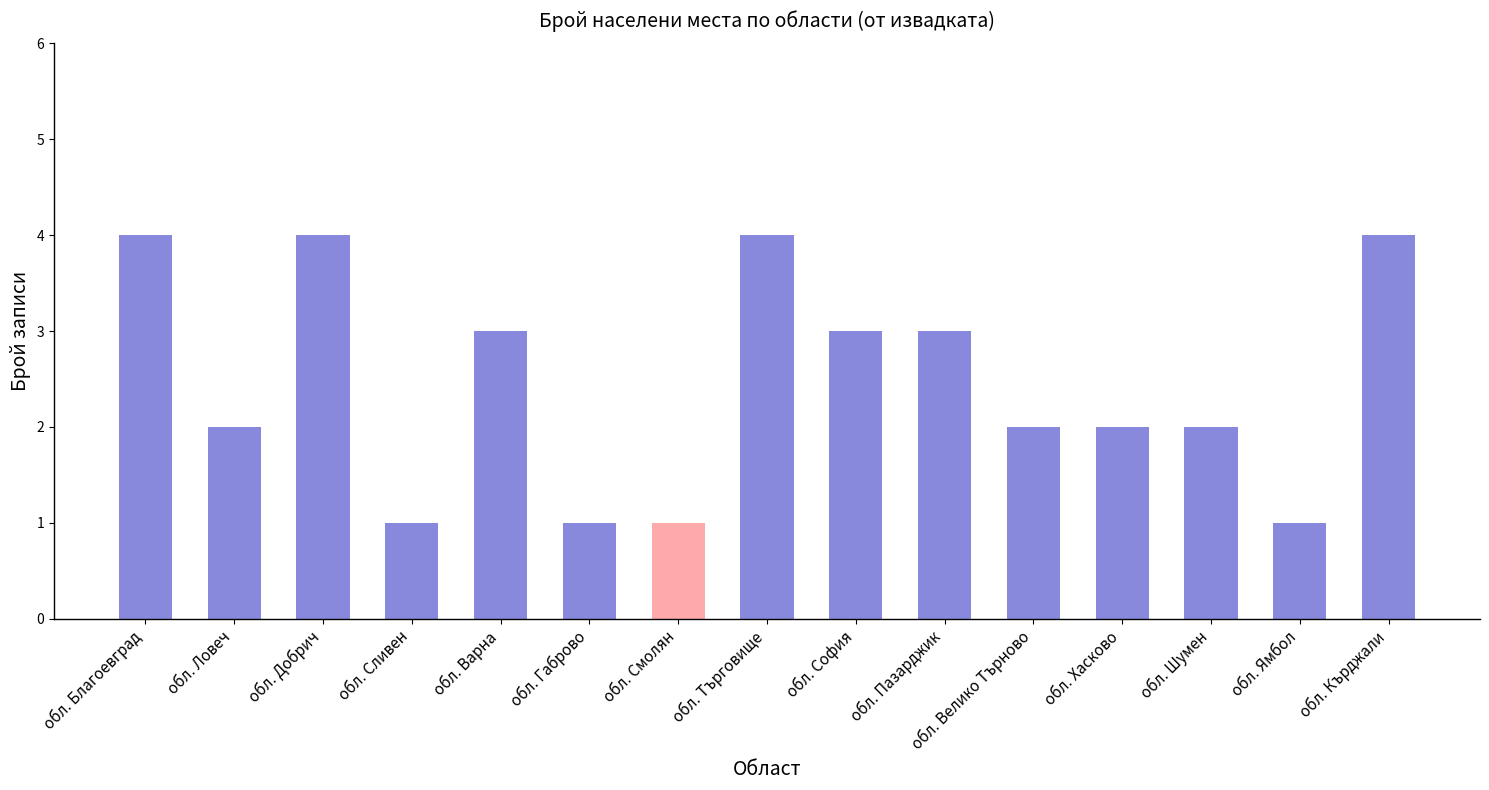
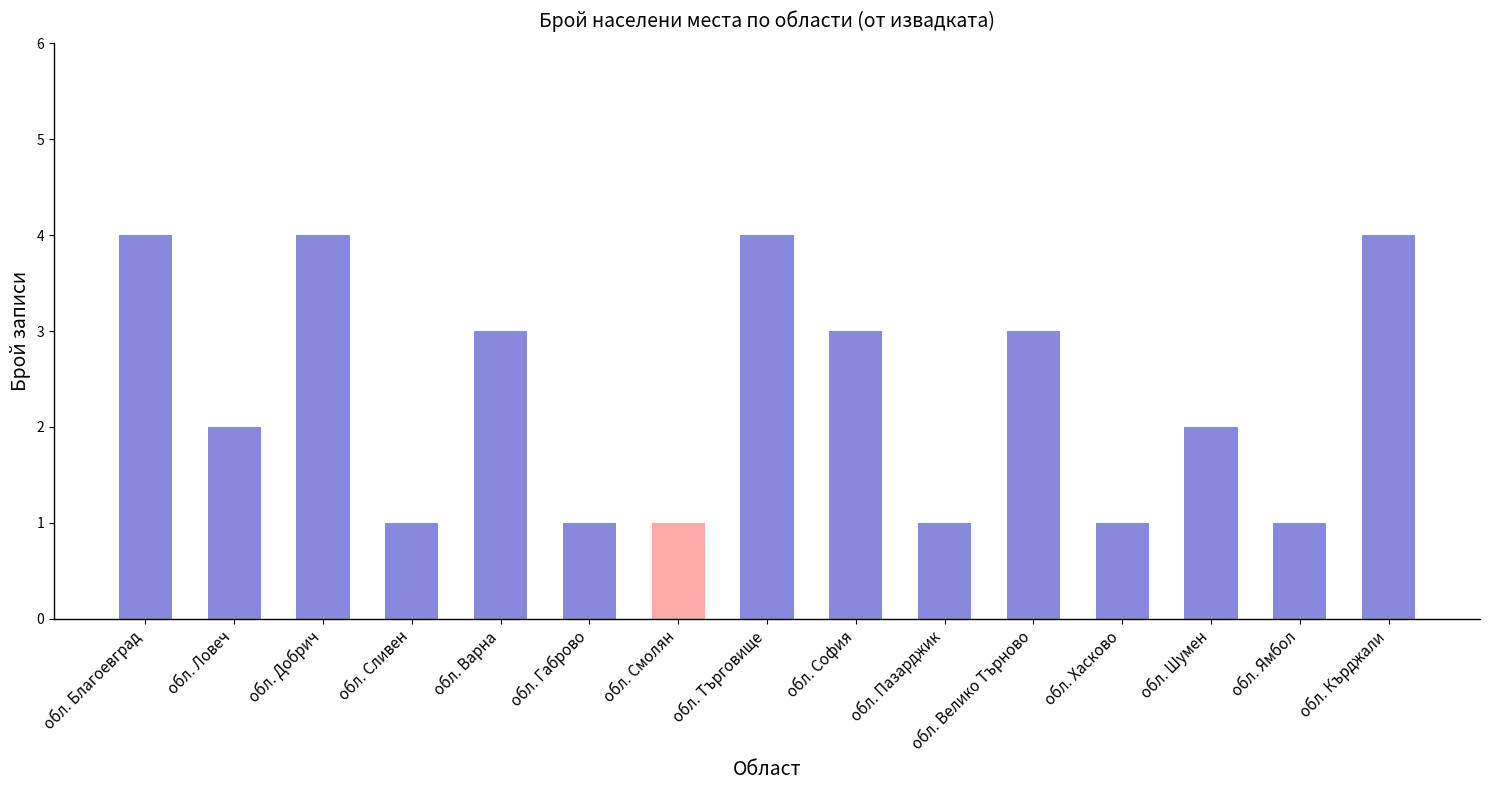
  {
    "обл. Благоевград": 4,
    "обл. Ловеч": 2,
    "обл. Добрич": 4,
    "обл. Сливен": 1,
    "обл. Варна": 3,
    "обл. Габрово": 1,
    "обл. Смолян": 1,
    "обл. Търговище": 4,
    "обл. София": 3,
-   "обл. Пазарджик": 3,
-   "обл. Велико Търново": 2,
-   "обл. Хасково": 2,
+   "обл. Пазарджик": 1,
+   "обл. Велико Търново": 3,
+   "обл. Хасково": 1,
    "обл. Шумен": 2,
    "обл. Ямбол": 1,
    "обл. Кърджали": 4
  }
